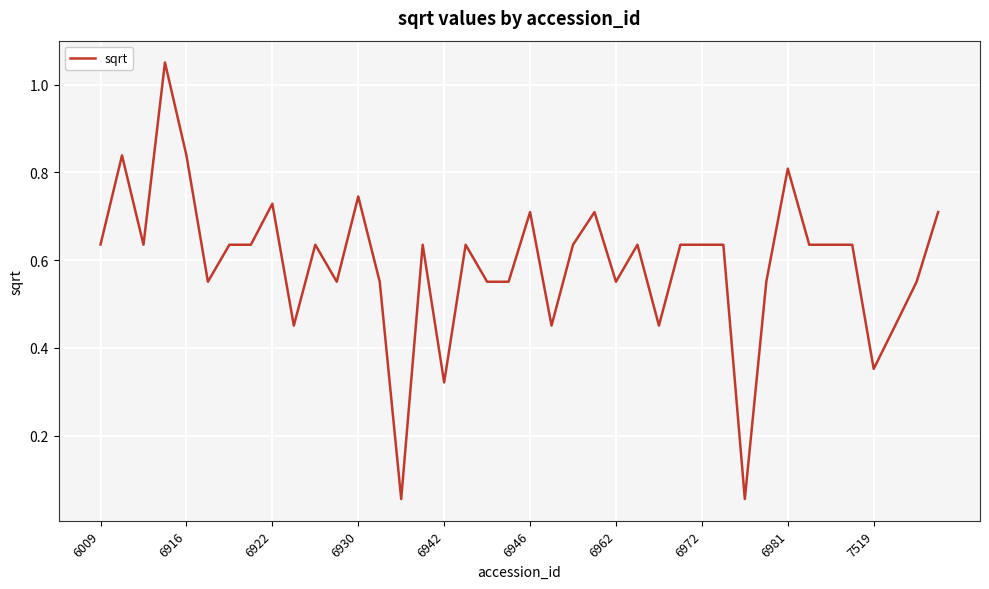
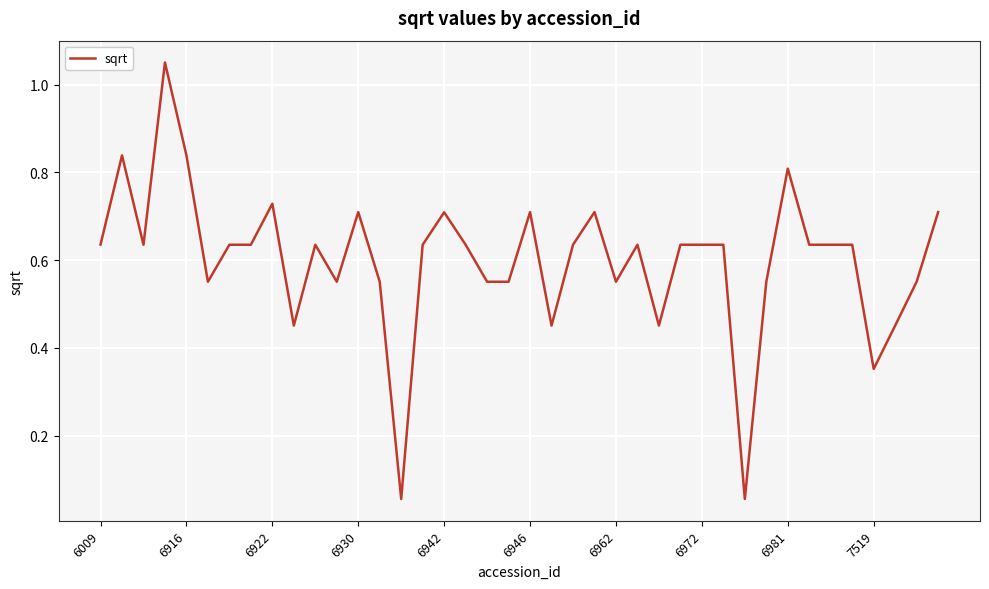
  {
    "6009": 0.64,
    "6916": 0.84,
    "6922": 0.73,
-   "6930": 0.74,
-   "6942": 0.32,
+   "6930": 0.71,
+   "6942": 0.71,
    "6946": 0.71,
    "6962": 0.55,
    "6972": 0.63,
    "6981": 0.81,
    "7519": 0.35
  }
